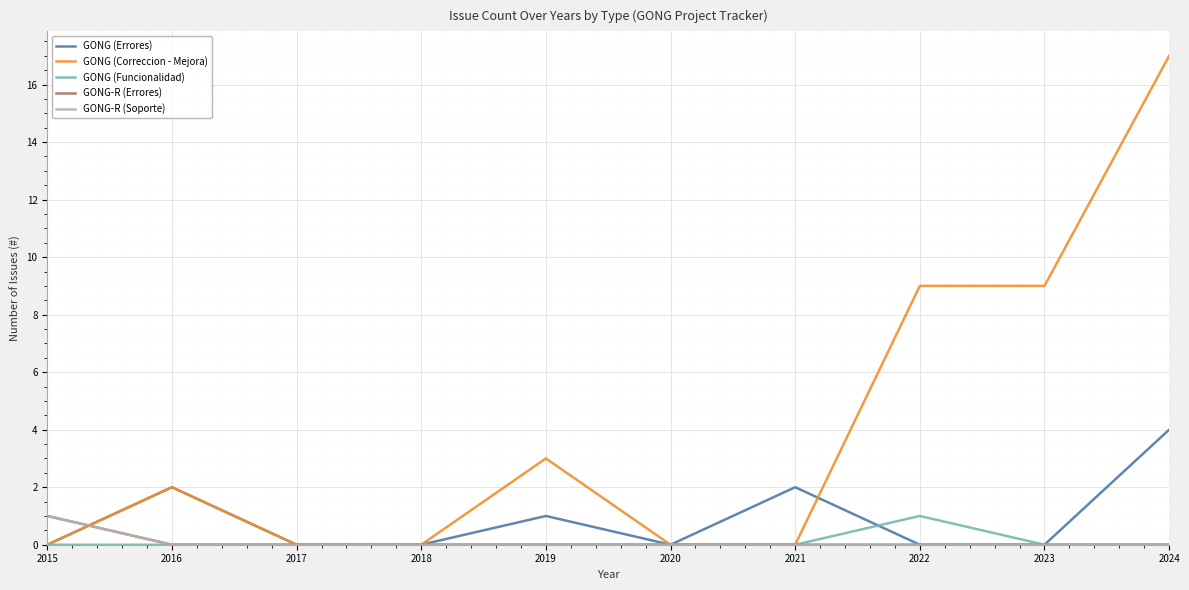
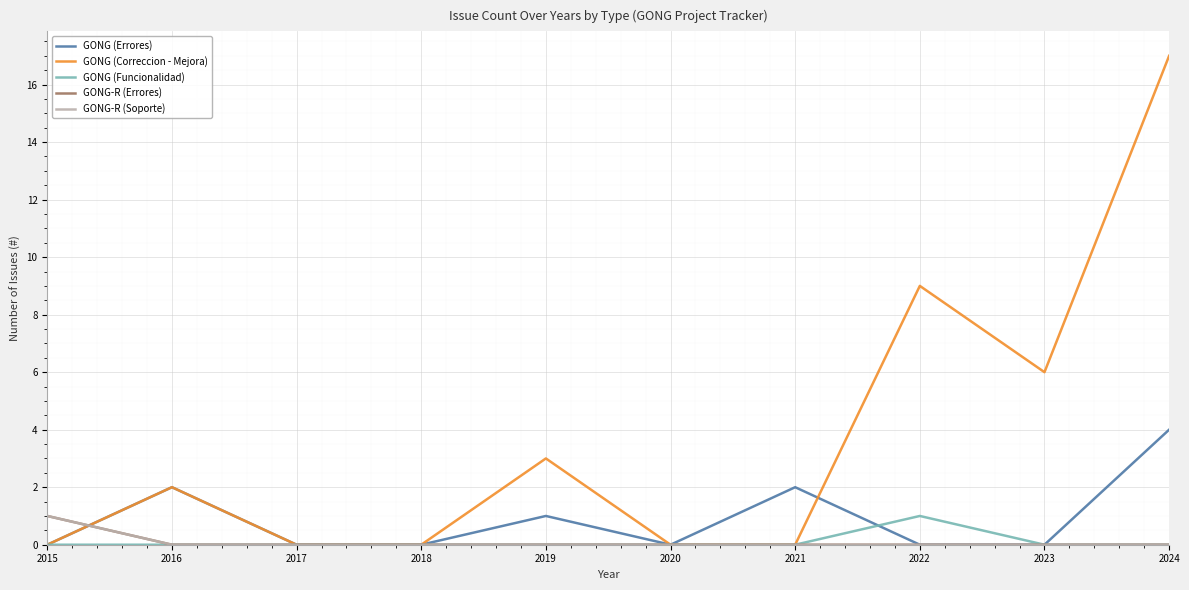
  {
    "GONG (Errores)": {
      "2019": 1,
      "2021": 2,
      "2024": 4
    },
    "GONG (Correccion - Mejora)": {
      "2019": 3,
      "2022": 9,
-     "2023": 9,
+     "2023": 6,
      "2024": 17
    },
    "GONG (Funcionalidad)": {
      "2022": 1
    },
    "GONG-R (Soporte)": {
      "2015": 1
    }
  }
